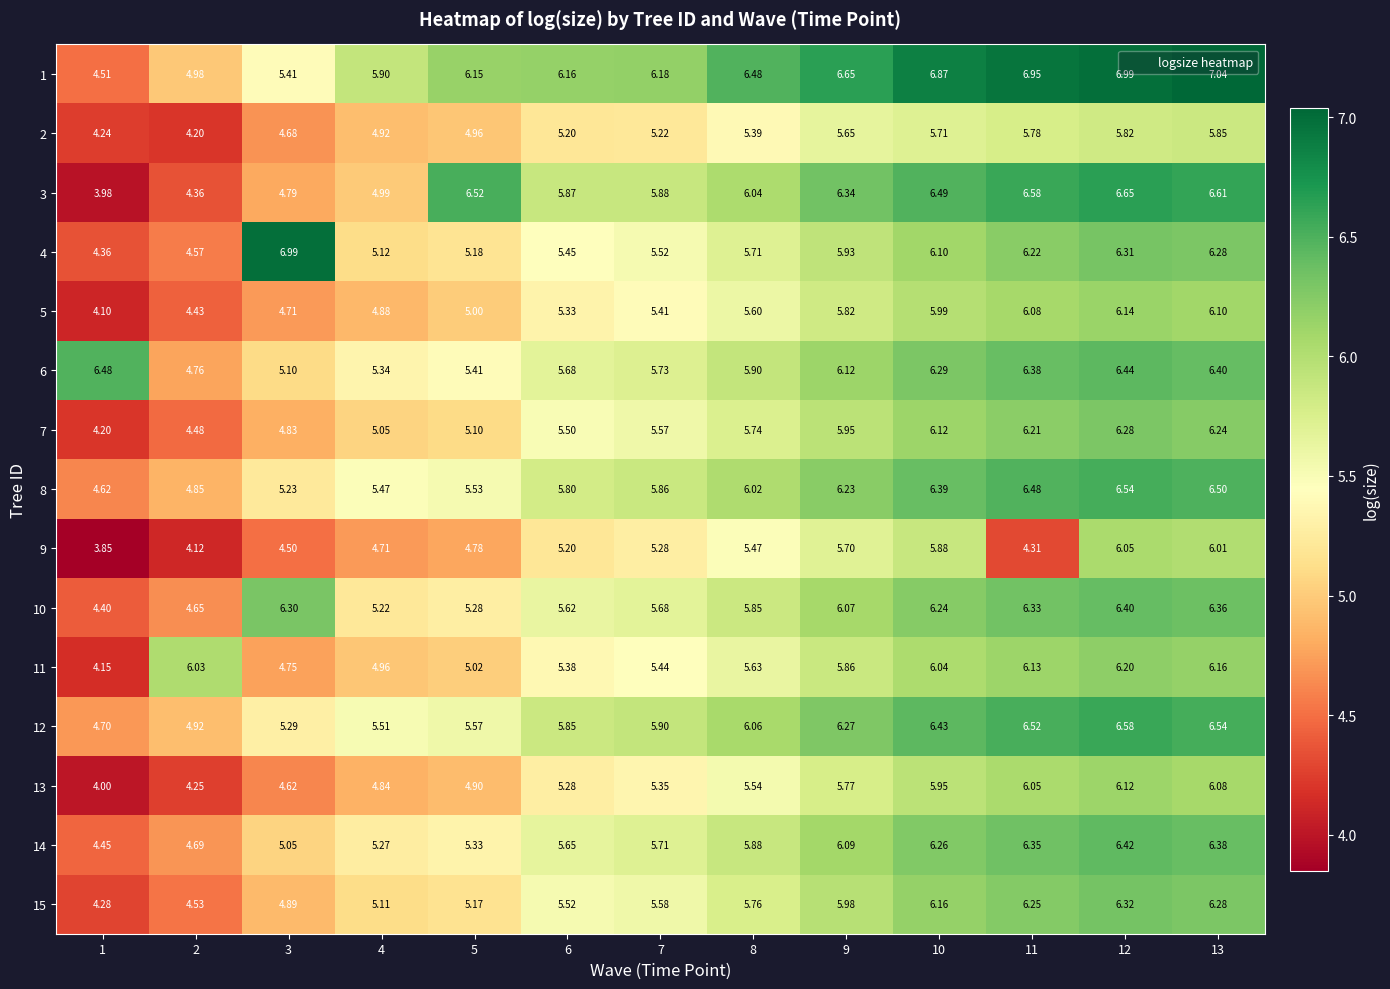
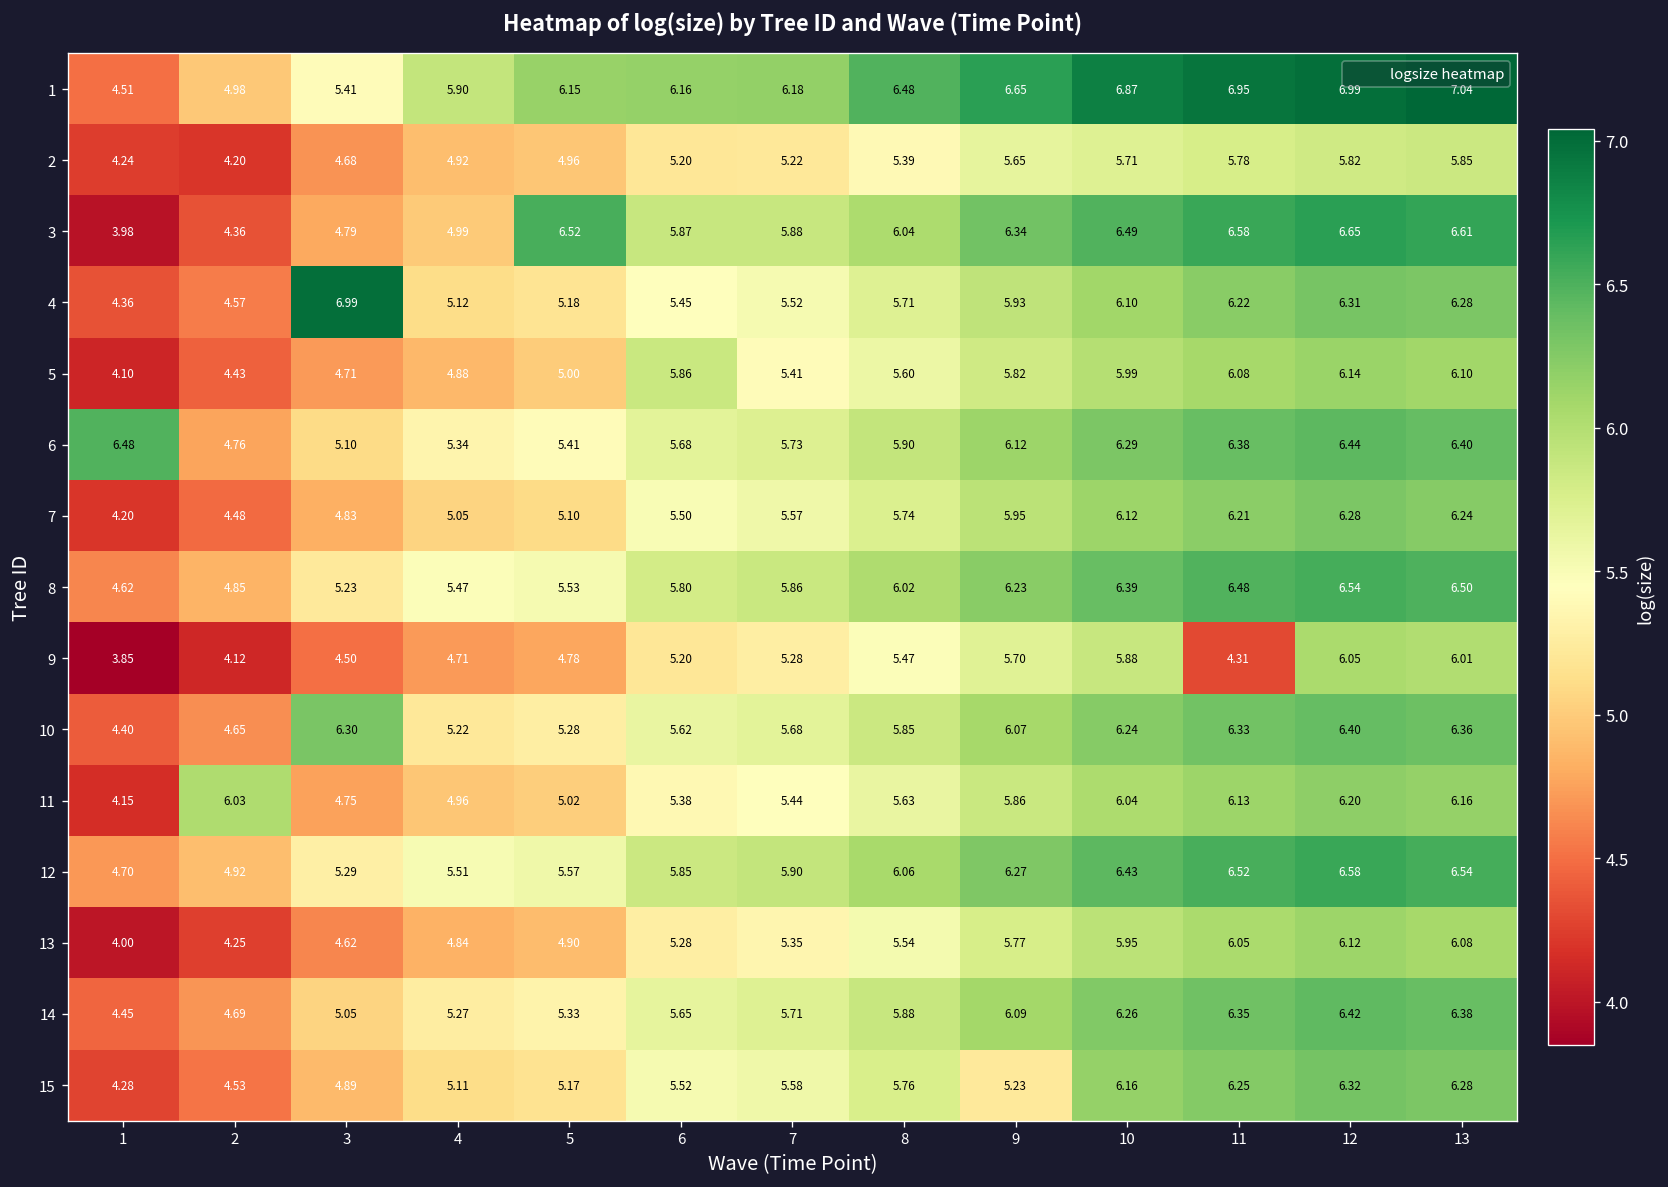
  {
    "1": {
      "1": 4.51,
      "2": 4.98,
      "3": 5.41,
      "4": 5.90,
      "5": 6.15,
      "6": 6.16,
      "7": 6.18,
      "8": 6.48,
      "9": 6.65,
      "10": 6.87,
      "11": 6.95
    },
    "2": {
      "1": 4.24,
      "2": 4.20,
      "3": 4.68,
      "4": 4.92,
      "5": 4.96,
      "6": 5.20,
      "7": 5.22,
      "8": 5.39,
      "9": 5.65,
      "10": 5.71,
      "11": 5.78,
      "12": 5.82,
      "13": 5.85
    },
    "3": {
      "1": 3.98,
      "2": 4.36,
      "3": 4.79,
      "4": 4.99,
      "5": 6.52,
      "6": 5.87,
      "7": 5.88,
      "8": 6.04,
      "9": 6.34,
      "10": 6.49,
      "11": 6.58,
      "12": 6.65,
      "13": 6.61
    },
    "4": {
      "1": 4.36,
      "2": 4.57,
      "3": 6.99,
      "4": 5.12,
      "5": 5.18,
      "6": 5.45,
      "7": 5.52,
      "8": 5.71,
      "9": 5.93,
      "10": 6.10,
      "11": 6.22,
      "12": 6.31,
      "13": 6.28
    },
    "5": {
      "1": 4.10,
      "2": 4.43,
      "3": 4.71,
      "4": 4.88,
      "5": 5.00,
-     "6": 5.33,
+     "6": 5.86,
      "7": 5.41,
      "8": 5.60,
      "9": 5.82,
      "10": 5.99,
      "11": 6.08,
      "12": 6.14,
      "13": 6.10
    },
    "6": {
      "1": 6.48,
      "2": 4.76,
      "3": 5.10,
      "4": 5.34,
      "5": 5.41,
      "6": 5.68,
      "7": 5.73,
      "8": 5.90,
      "9": 6.12,
      "10": 6.29,
      "11": 6.38,
      "12": 6.44,
      "13": 6.40
    },
    "7": {
      "1": 4.20,
      "2": 4.48,
      "3": 4.83,
      "4": 5.05,
      "5": 5.10,
      "6": 5.50,
      "7": 5.57,
      "8": 5.74,
      "9": 5.95,
      "10": 6.12,
      "11": 6.21,
      "12": 6.28,
      "13": 6.24
    },
    "8": {
      "1": 4.62,
      "2": 4.85,
      "3": 5.23,
      "4": 5.47,
      "5": 5.53,
      "6": 5.80,
      "7": 5.86,
      "8": 6.02,
      "9": 6.23,
      "10": 6.39,
      "11": 6.48,
      "12": 6.54,
      "13": 6.50
    },
    "9": {
      "1": 3.85,
      "2": 4.12,
      "3": 4.50,
      "4": 4.71,
      "5": 4.78,
      "6": 5.20,
      "7": 5.28,
      "8": 5.47,
      "9": 5.70,
      "10": 5.88,
      "11": 4.31,
      "12": 6.05,
      "13": 6.01
    },
    "10": {
      "1": 4.40,
      "2": 4.65,
      "3": 6.30,
      "4": 5.22,
      "5": 5.28,
      "6": 5.62,
      "7": 5.68,
      "8": 5.85,
      "9": 6.07,
      "10": 6.24,
      "11": 6.33,
      "12": 6.40,
      "13": 6.36
    },
    "11": {
      "1": 4.15,
      "2": 6.03,
      "3": 4.75,
      "4": 4.96,
      "5": 5.02,
      "6": 5.38,
      "7": 5.44,
      "8": 5.63,
      "9": 5.86,
      "10": 6.04,
      "11": 6.13,
      "12": 6.20,
      "13": 6.16
    },
    "12": {
      "1": 4.70,
      "2": 4.92,
      "3": 5.29,
      "4": 5.51,
      "5": 5.57,
      "6": 5.85,
      "7": 5.90,
      "8": 6.06,
      "9": 6.27,
      "10": 6.43,
      "11": 6.52,
      "12": 6.58,
      "13": 6.54
    },
    "13": {
      "1": 4.00,
      "2": 4.25,
      "3": 4.62,
      "4": 4.84,
      "5": 4.90,
      "6": 5.28,
      "7": 5.35,
      "8": 5.54,
      "9": 5.77,
      "10": 5.95,
      "11": 6.05,
      "12": 6.12,
      "13": 6.08
    },
    "14": {
      "1": 4.45,
      "2": 4.69,
      "3": 5.05,
      "4": 5.27,
      "5": 5.33,
      "6": 5.65,
      "7": 5.71,
      "8": 5.88,
      "9": 6.09,
      "10": 6.26,
      "11": 6.35,
      "12": 6.42,
      "13": 6.38
    },
    "15": {
      "1": 4.28,
      "2": 4.53,
      "3": 4.89,
      "4": 5.11,
      "5": 5.17,
      "6": 5.52,
      "7": 5.58,
      "8": 5.76,
-     "9": 5.98,
+     "9": 5.23,
      "10": 6.16,
      "11": 6.25,
      "12": 6.32,
      "13": 6.28
    }
  }
